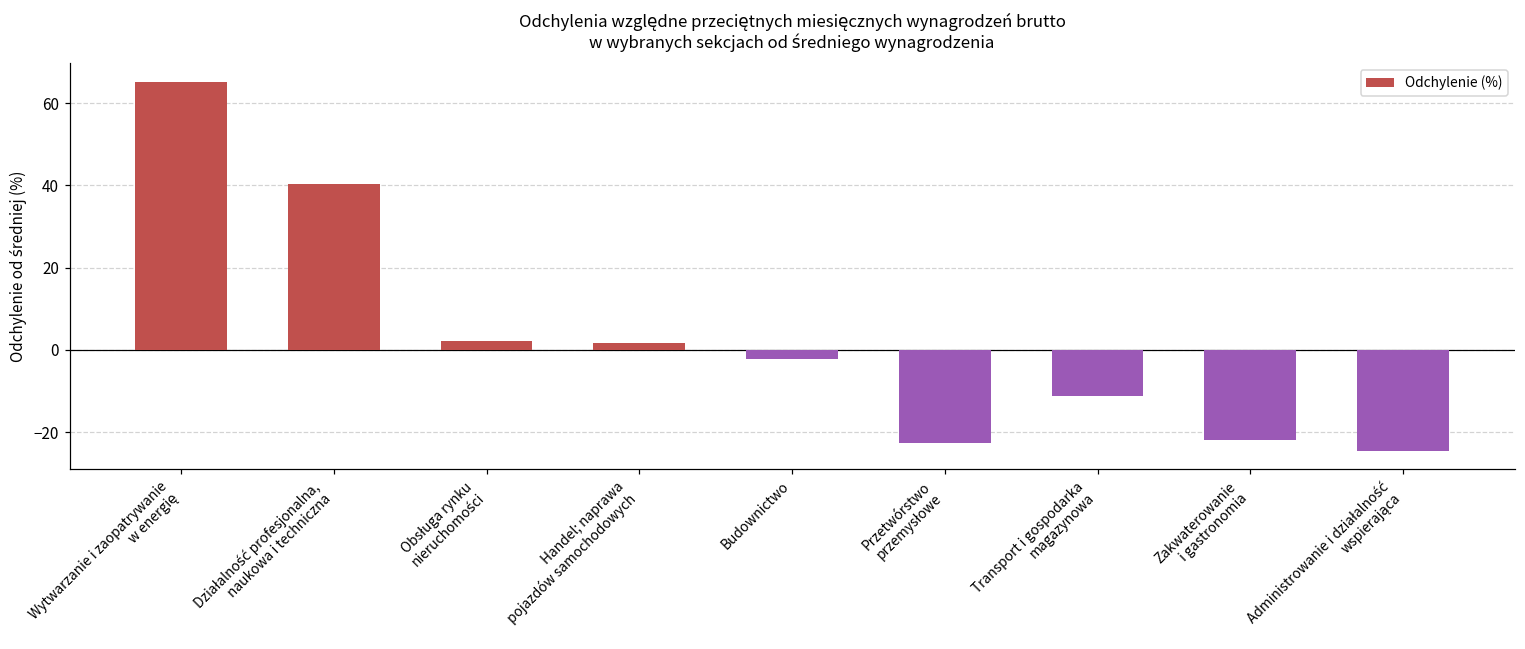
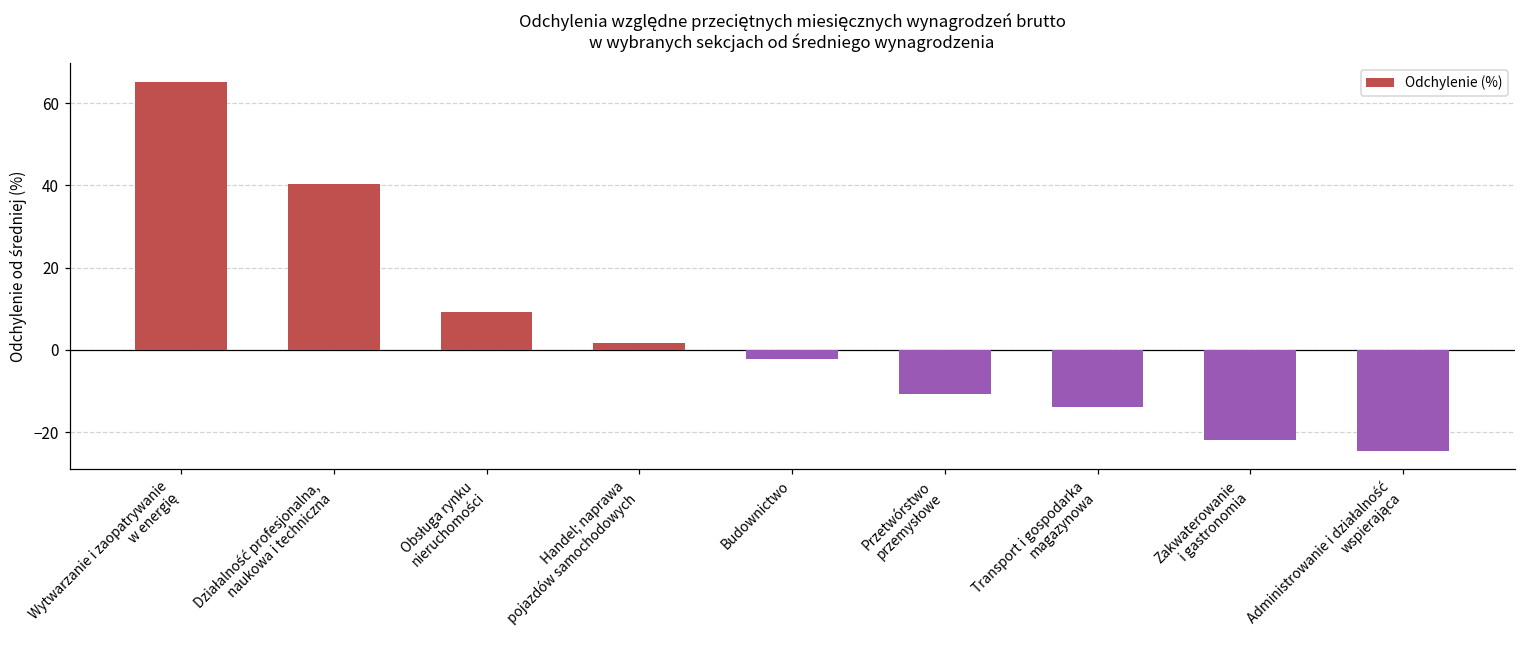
  {
    "Wytwarzanie i zaopatrywanie w energię": 65,
    "Działalność profesjonalna, naukowa i techniczna": 40,
-   "Obsługa rynku nieruchomości": 2,
+   "Obsługa rynku nieruchomości": 9,
    "Handel; naprawa pojazdów samochodowych": 2,
    "Budownictwo": -2,
-   "Przetwórstwo przemysłowe": -23,
-   "Transport i gospodarka magazynowa": -11,
+   "Przetwórstwo przemysłowe": -11,
+   "Transport i gospodarka magazynowa": -14,
    "Zakwaterowanie i gastronomia": -22,
    "Administrowanie i działalność wspierająca": -25
  }
